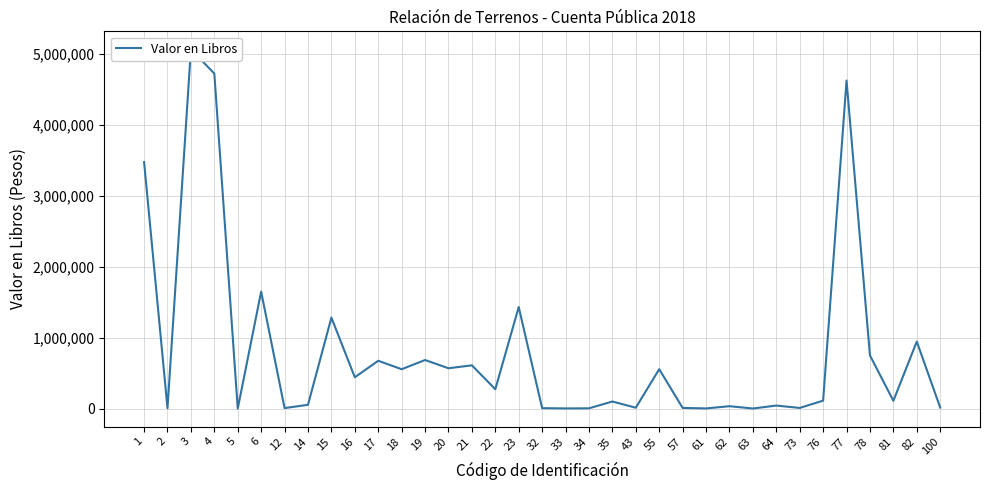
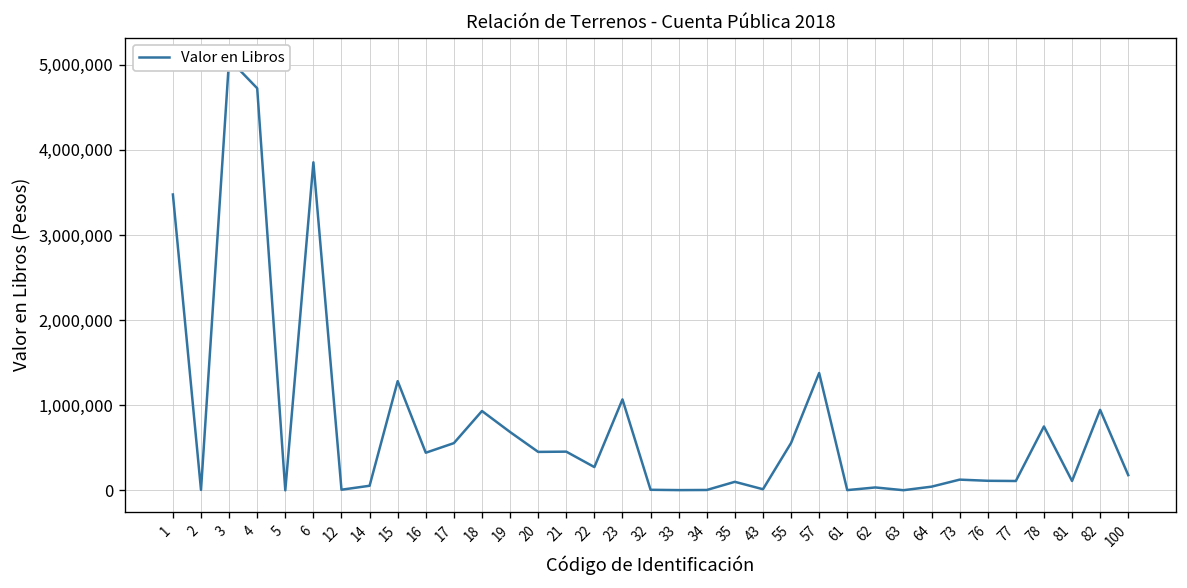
  {
    "1": "3,500,000",
    "2": "0",
    "4": "4,700,000",
    "5": "0",
-   "6": "1,600,000",
+   "6": "3,900,000",
    "12": "0",
    "14": "100,000",
    "15": "1,300,000",
    "16": "400,000",
-   "17": "700,000",
-   "18": "600,000",
+   "17": "600,000",
+   "18": "900,000",
    "19": "700,000",
-   "20": "600,000",
-   "21": "600,000",
+   "20": "500,000",
+   "21": "500,000",
    "22": "300,000",
-   "23": "1,400,000",
+   "23": "1,100,000",
    "32": "0",
    "33": "0",
    "34": "0",
    "35": "100,000",
    "43": "0",
    "55": "600,000",
-   "57": "0",
+   "57": "1,400,000",
    "61": "0",
    "62": "0",
    "63": "0",
    "64": "0",
-   "73": "0",
+   "73": "100,000",
    "76": "100,000",
-   "77": "4,600,000",
+   "77": "100,000",
    "78": "800,000",
    "81": "100,000",
    "82": "900,000",
-   "100": "0"
+   "100": "200,000"
  }
